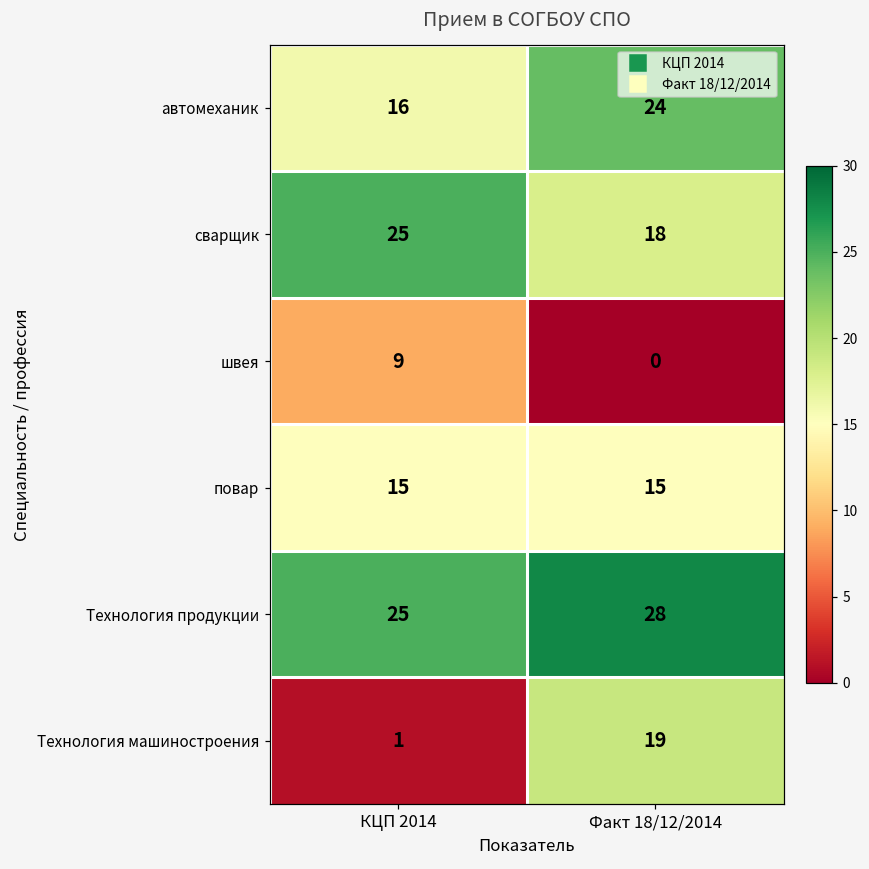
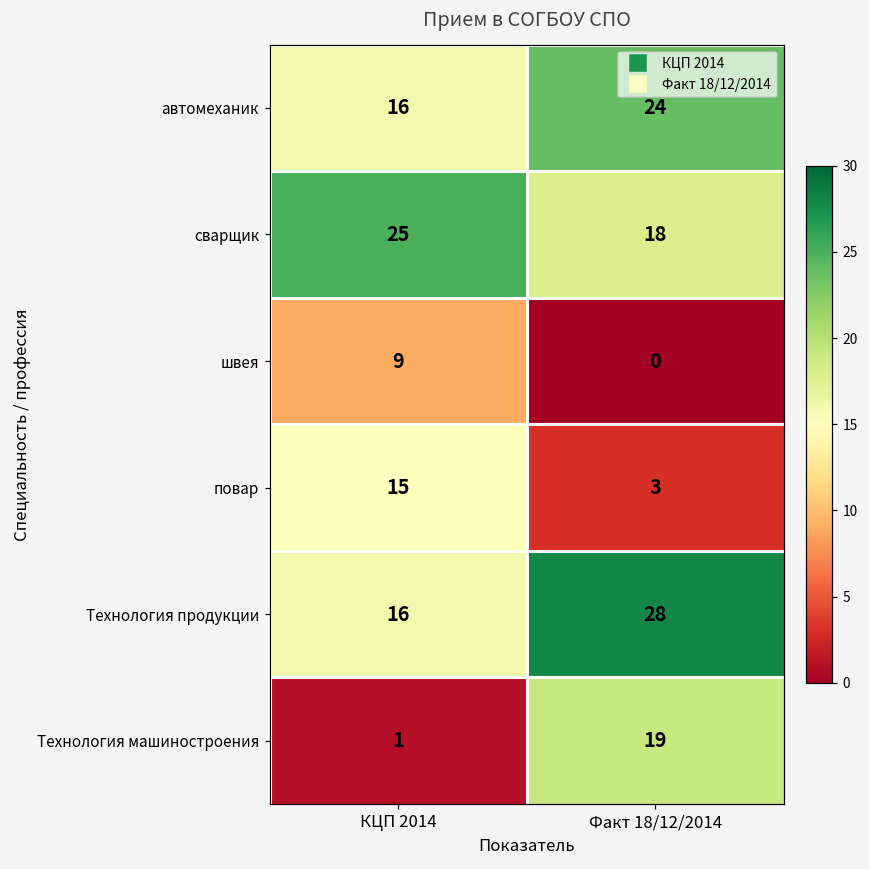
  {
    "автомеханик": {
      "КЦП 2014": 16
    },
    "сварщик": {
      "КЦП 2014": 25,
      "Факт 18/12/2014": 18
    },
    "швея": {
      "КЦП 2014": 9,
      "Факт 18/12/2014": 0
    },
    "повар": {
      "КЦП 2014": 15,
-     "Факт 18/12/2014": 15
+     "Факт 18/12/2014": 3
    },
    "Технология продукции": {
-     "КЦП 2014": 25,
+     "КЦП 2014": 16,
      "Факт 18/12/2014": 28
    },
    "Технология машиностроения": {
      "КЦП 2014": 1,
      "Факт 18/12/2014": 19
    }
  }
